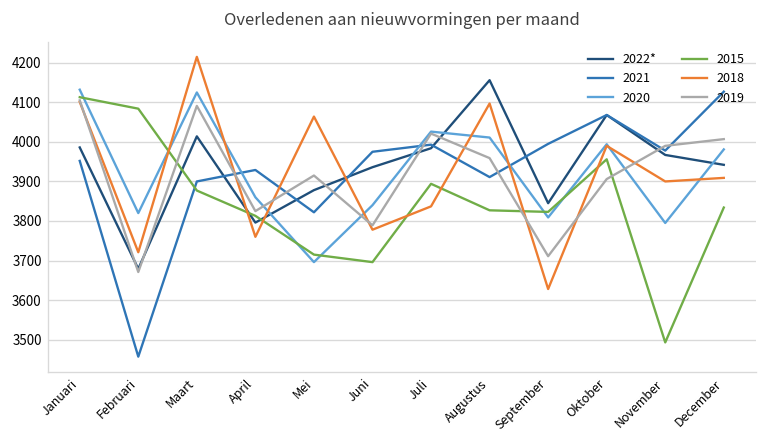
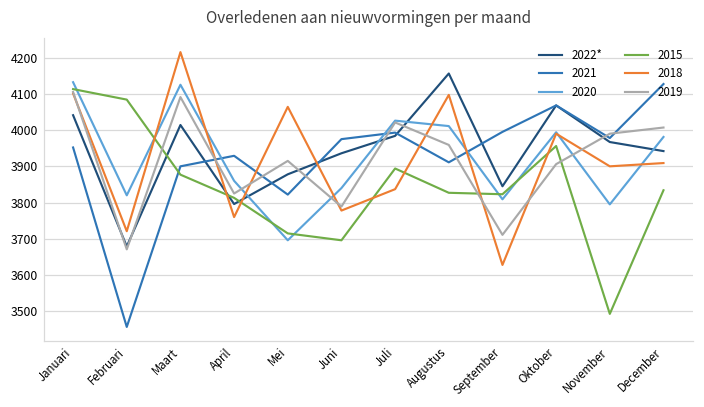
  {
    "2022*": {
-     "Januari": 3990,
+     "Januari": 4040,
      "Februari": 3680,
      "Maart": 4010,
      "April": 3800,
      "Mei": 3880,
      "Juni": 3940,
      "Juli": 3980,
      "Augustus": 4160,
      "September": 3850,
      "November": 3970,
      "December": 3940
    },
    "2021": {
      "Januari": 3950,
      "Februari": 3460,
      "Maart": 3900,
      "April": 3930,
      "Mei": 3820,
      "Juni": 3980,
      "Juli": 3990,
      "Augustus": 3910,
      "September": 4000,
      "November": 3980,
      "December": 4130
    },
    "2020": {
      "Januari": 4130,
      "Februari": 3820,
      "Maart": 4130,
      "April": 3860,
      "Mei": 3700,
      "Juni": 3840,
      "Augustus": 4010,
      "September": 3810,
      "November": 3800,
      "December": 3980
    },
    "2015": {
      "Januari": 4110,
      "Februari": 4080,
      "Maart": 3880,
      "April": 3810,
      "Mei": 3720,
      "Juni": 3700,
      "Juli": 3890,
      "Augustus": 3830,
      "September": 3820,
      "Oktober": 3960,
      "November": 3490,
      "December": 3830
    },
    "2018": {
      "Februari": 3720,
      "Maart": 4220,
      "April": 3760,
      "Mei": 4060,
      "Juni": 3780,
      "Juli": 3840,
      "Augustus": 4100,
      "September": 3630,
      "November": 3900,
      "December": 3910
    },
    "2019": {
      "Februari": 3670,
      "Maart": 4090,
      "April": 3830,
      "Mei": 3920,
      "Juni": 3790,
      "Augustus": 3960,
      "September": 3710,
      "Oktober": 3910,
      "November": 3990,
      "December": 4010
    }
  }
